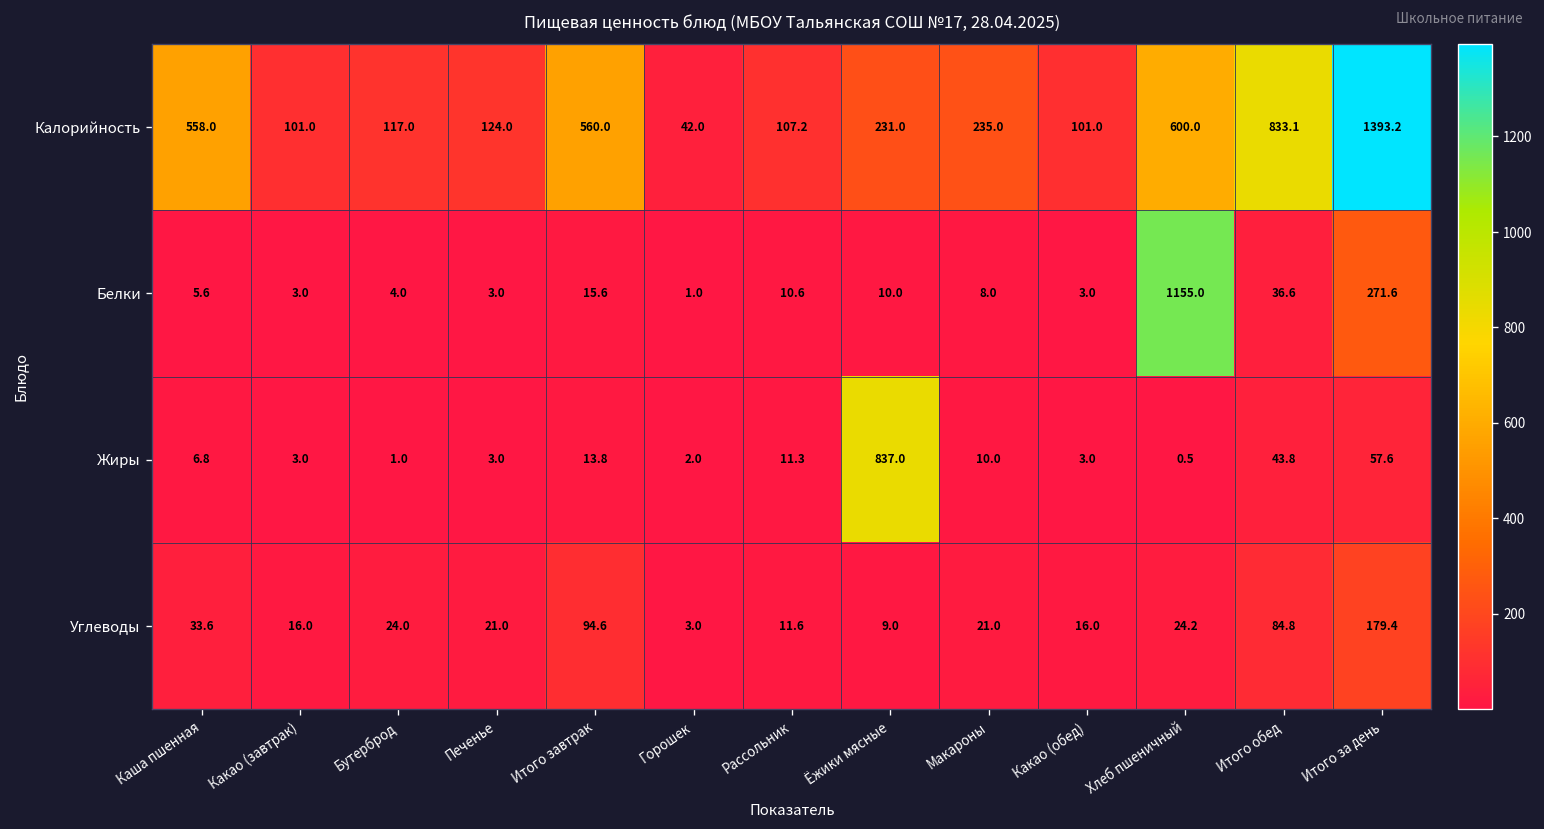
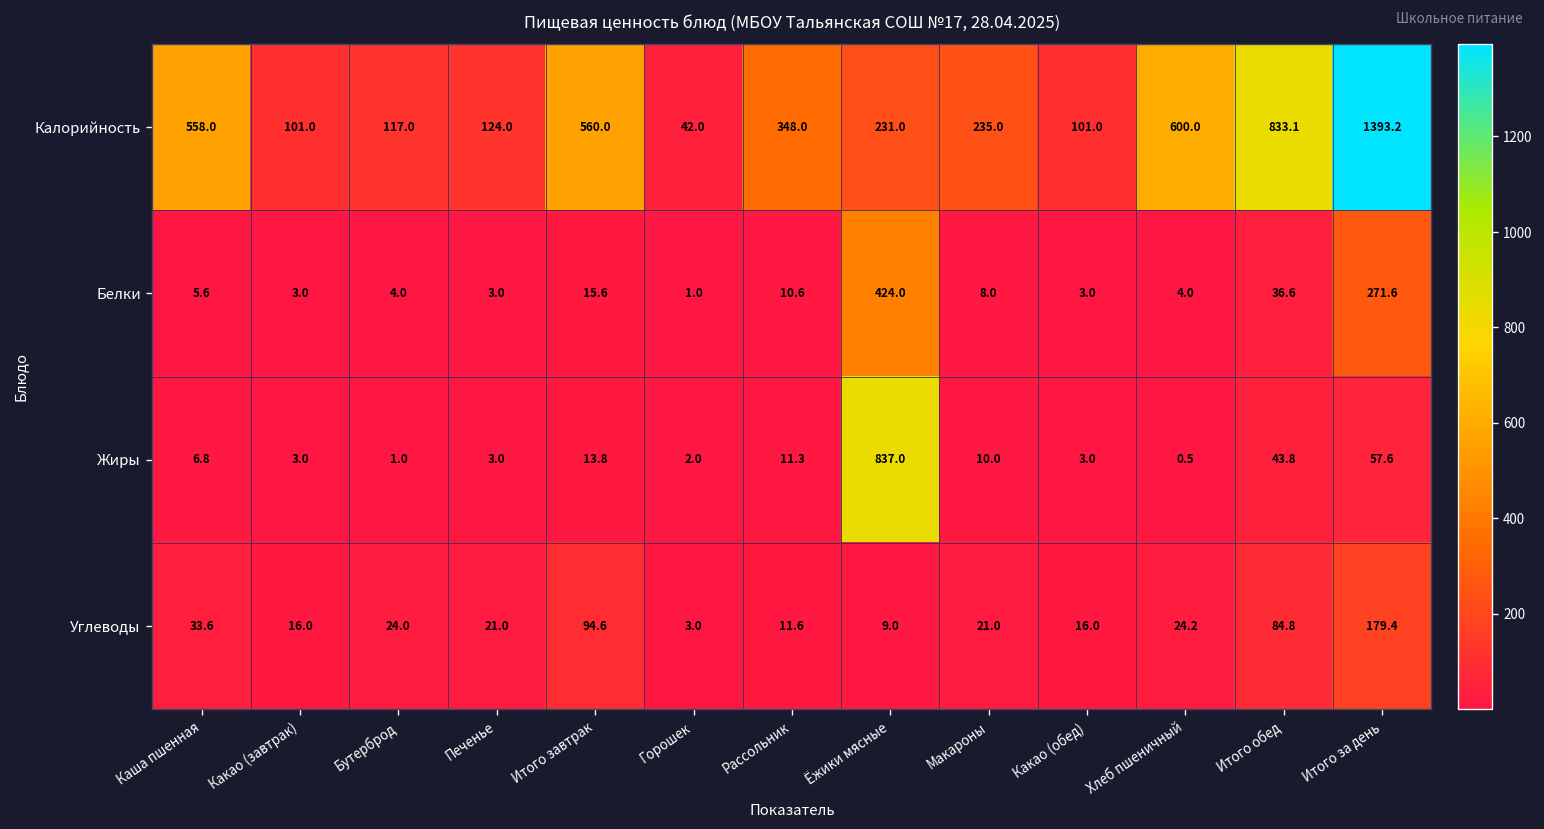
  {
    "Калорийность": {
      "Каша пшенная": 558.0,
      "Какао (завтрак)": 101.0,
      "Бутерброд": 117.0,
      "Печенье": 124.0,
      "Итого завтрак": 560.0,
      "Горошек": 42.0,
-     "Рассольник": 107.2,
+     "Рассольник": 348.0,
      "Ёжики мясные": 231.0,
      "Макароны": 235.0,
      "Какао (обед)": 101.0,
      "Хлеб пшеничный": 600.0,
      "Итого обед": 833.1,
      "Итого за день": 1393.2
    },
    "Белки": {
      "Каша пшенная": 5.6,
      "Какао (завтрак)": 3.0,
      "Бутерброд": 4.0,
      "Печенье": 3.0,
      "Итого завтрак": 15.6,
      "Горошек": 1.0,
      "Рассольник": 10.6,
-     "Ёжики мясные": 10.0,
+     "Ёжики мясные": 424.0,
      "Макароны": 8.0,
      "Какао (обед)": 3.0,
-     "Хлеб пшеничный": 1155.0,
+     "Хлеб пшеничный": 4.0,
      "Итого обед": 36.6,
      "Итого за день": 271.6
    },
    "Жиры": {
      "Каша пшенная": 6.8,
      "Какао (завтрак)": 3.0,
      "Бутерброд": 1.0,
      "Печенье": 3.0,
      "Итого завтрак": 13.8,
      "Горошек": 2.0,
      "Рассольник": 11.3,
      "Ёжики мясные": 837.0,
      "Макароны": 10.0,
      "Какао (обед)": 3.0,
      "Хлеб пшеничный": 0.5,
      "Итого обед": 43.8,
      "Итого за день": 57.6
    },
    "Углеводы": {
      "Каша пшенная": 33.6,
      "Какао (завтрак)": 16.0,
      "Бутерброд": 24.0,
      "Печенье": 21.0,
      "Итого завтрак": 94.6,
      "Горошек": 3.0,
      "Рассольник": 11.6,
      "Ёжики мясные": 9.0,
      "Макароны": 21.0,
      "Какао (обед)": 16.0,
      "Хлеб пшеничный": 24.2,
      "Итого обед": 84.8,
      "Итого за день": 179.4
    }
  }
